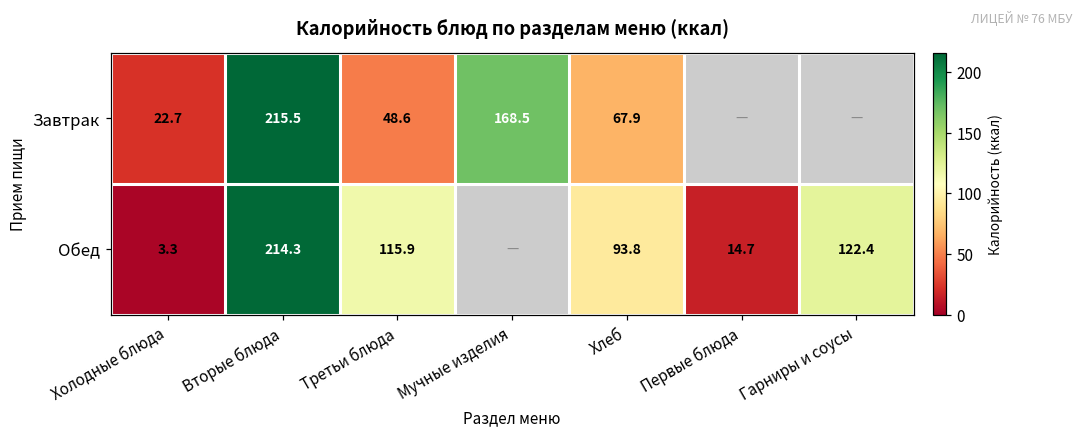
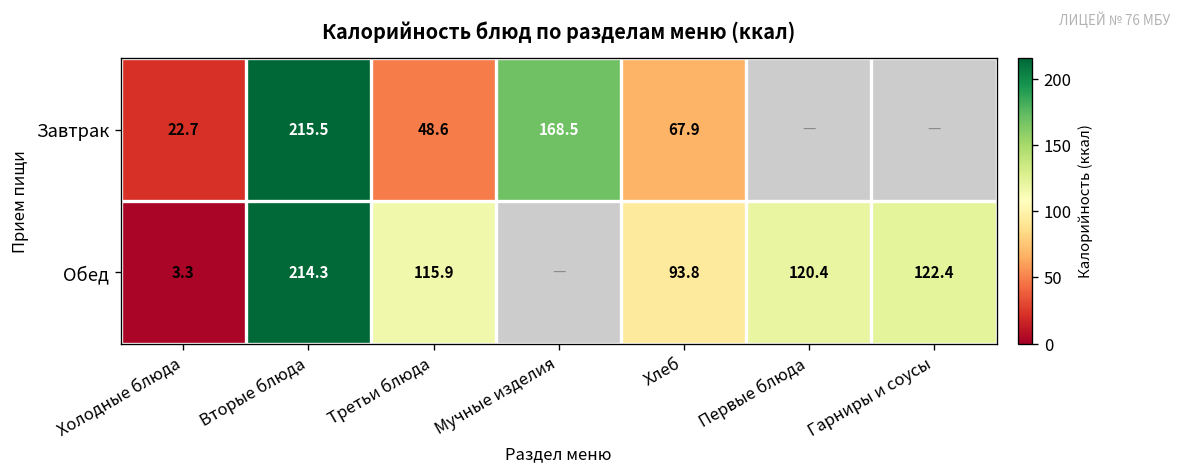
  {
    "Завтрак": {
      "Холодные блюда": 22.7,
      "Вторые блюда": 215.5,
      "Третьи блюда": 48.6,
      "Мучные изделия": 168.5,
      "Хлеб": 67.9
    },
    "Обед": {
      "Холодные блюда": 3.3,
      "Вторые блюда": 214.3,
      "Третьи блюда": 115.9,
      "Хлеб": 93.8,
-     "Первые блюда": 14.7,
+     "Первые блюда": 120.4,
      "Гарниры и соусы": 122.4
    }
  }
